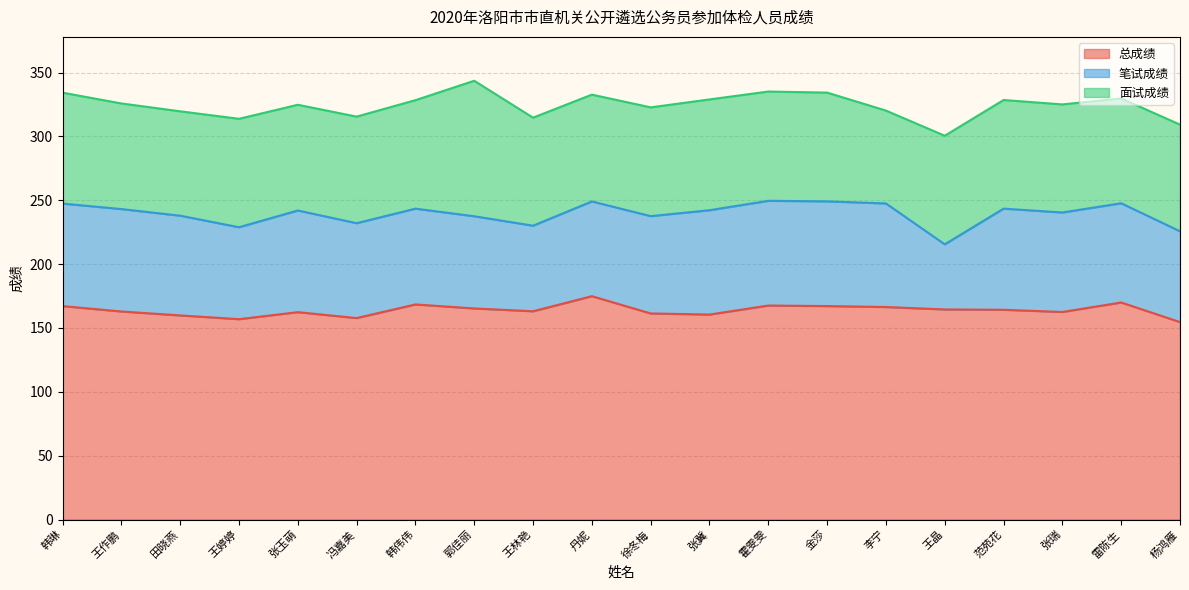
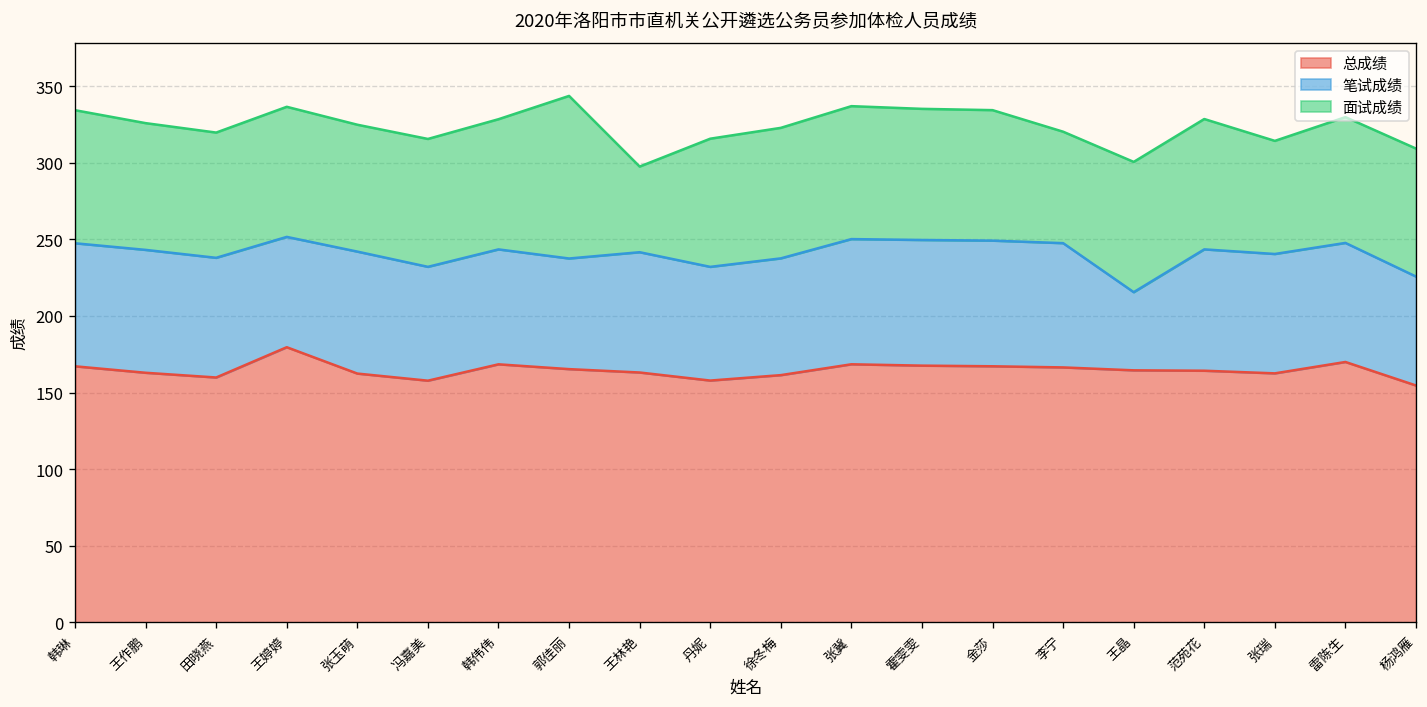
  {
    "总成绩": {
      "韩琳": 167,
      "王作鹏": 163,
      "田晓燕": 160,
-     "王婷婷": 157,
+     "王婷婷": 180,
      "张玉萌": 162,
      "冯嘉美": 158,
      "韩伟伟": 168,
      "郭佳丽": 165,
      "王林艳": 163,
-     "丹妮": 175,
+     "丹妮": 158,
      "徐冬梅": 161,
-     "张冀": 161,
+     "张冀": 168,
      "霍雯雯": 168,
      "金莎": 167,
      "李宁": 166,
      "王晶": 165,
      "范苑花": 164,
      "张瑞": 163,
      "雷陈生": 170,
      "杨鸿雁": 155
    },
    "笔试成绩": {
      "韩琳": 80,
      "王作鹏": 80,
      "田晓燕": 78,
      "王婷婷": 72,
      "张玉萌": 80,
      "冯嘉美": 74,
      "韩伟伟": 75,
      "郭佳丽": 72,
-     "王林艳": 67,
+     "王林艳": 79,
      "丹妮": 74,
      "徐冬梅": 76,
      "张冀": 82,
      "霍雯雯": 82,
      "金莎": 82,
      "李宁": 81,
      "王晶": 51,
      "范苑花": 79,
      "张瑞": 78,
      "雷陈生": 78,
      "杨鸿雁": 71
    },
    "面试成绩": {
      "韩琳": 87,
      "王作鹏": 83,
      "田晓燕": 82,
      "王婷婷": 85,
      "张玉萌": 83,
      "冯嘉美": 83,
      "韩伟伟": 85,
      "郭佳丽": 106,
-     "王林艳": 85,
+     "王林艳": 56,
      "丹妮": 84,
      "徐冬梅": 85,
      "张冀": 87,
      "霍雯雯": 86,
      "金莎": 85,
      "李宁": 73,
      "王晶": 85,
      "范苑花": 85,
-     "张瑞": 85,
+     "张瑞": 74,
      "杨鸿雁": 84
    }
  }
